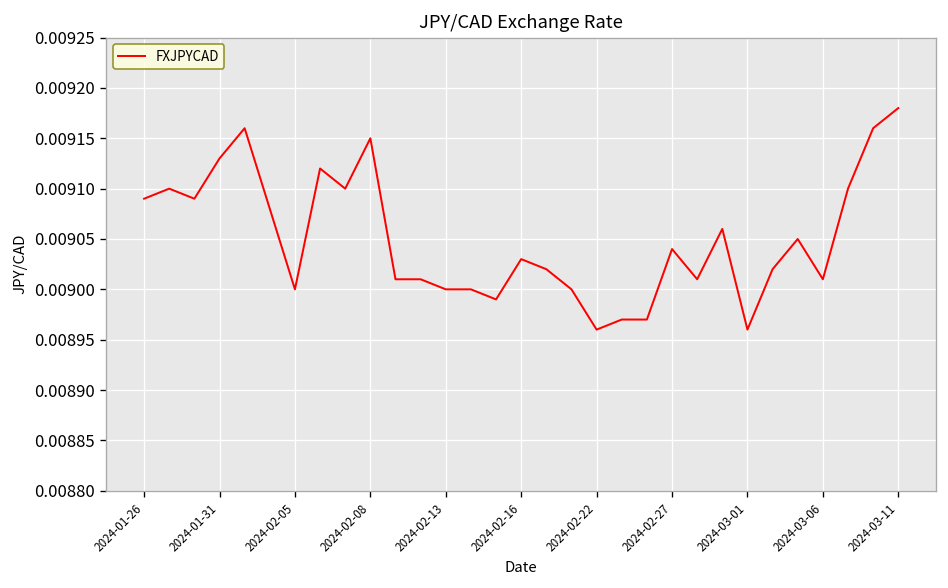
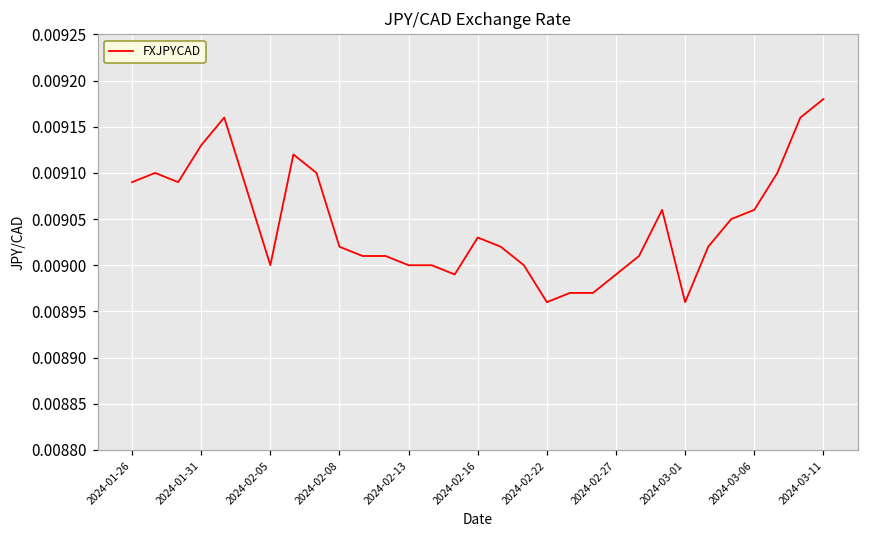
  {
    "2024-01-26": 0.00909,
    "2024-01-31": 0.00913,
    "2024-02-05": 0.00900,
-   "2024-02-08": 0.00915,
+   "2024-02-08": 0.00902,
    "2024-02-13": 0.00900,
    "2024-02-16": 0.00903,
    "2024-02-22": 0.00896,
-   "2024-02-27": 0.00904,
+   "2024-02-27": 0.00899,
    "2024-03-01": 0.00896,
-   "2024-03-06": 0.00901,
+   "2024-03-06": 0.00906,
    "2024-03-11": 0.00918
  }
